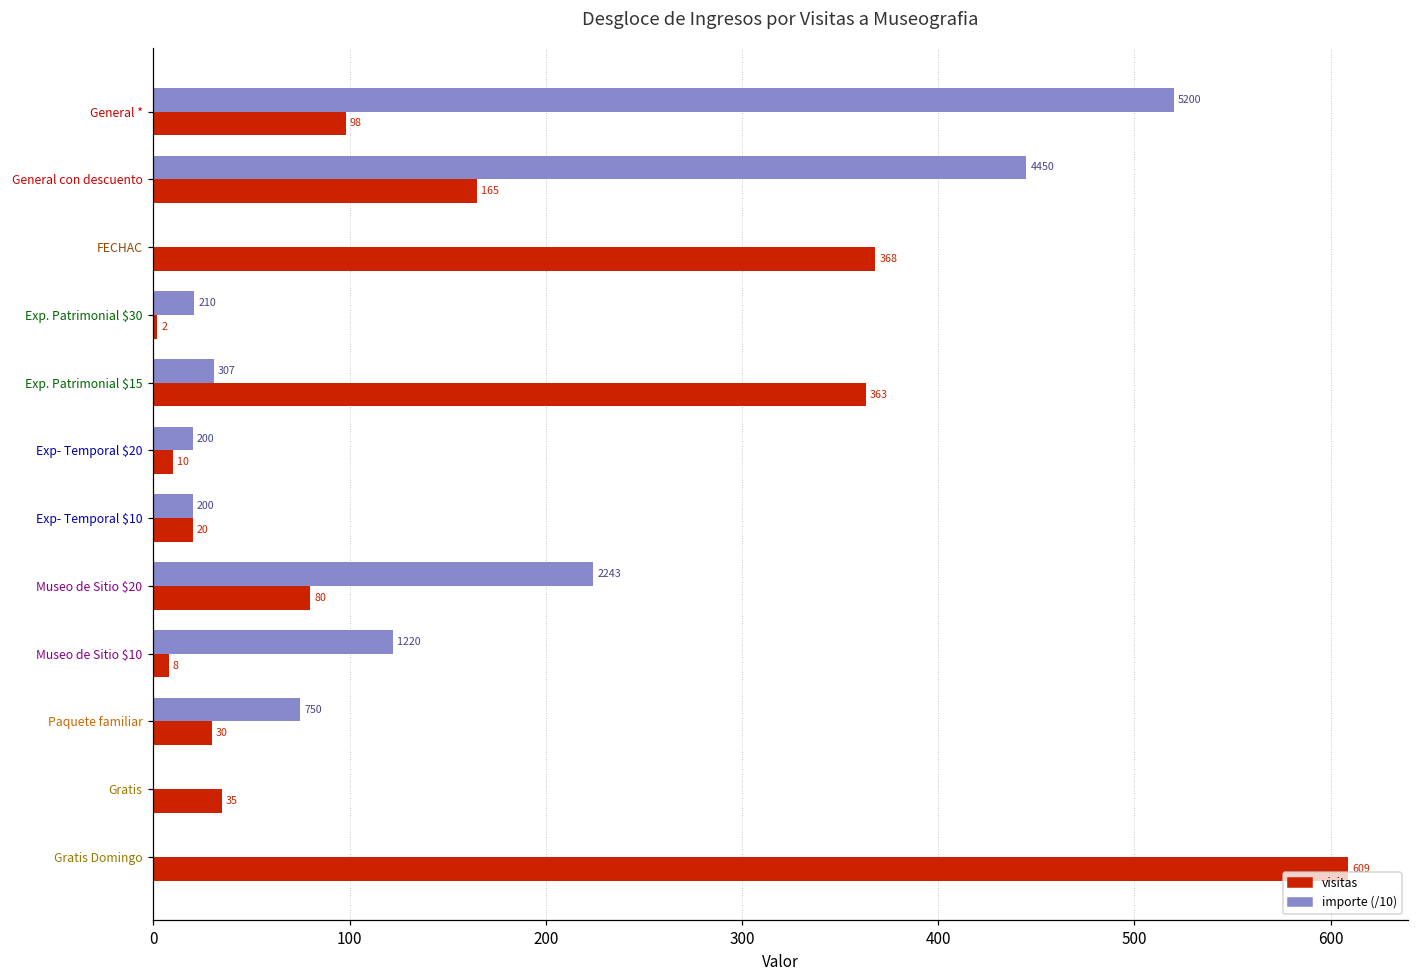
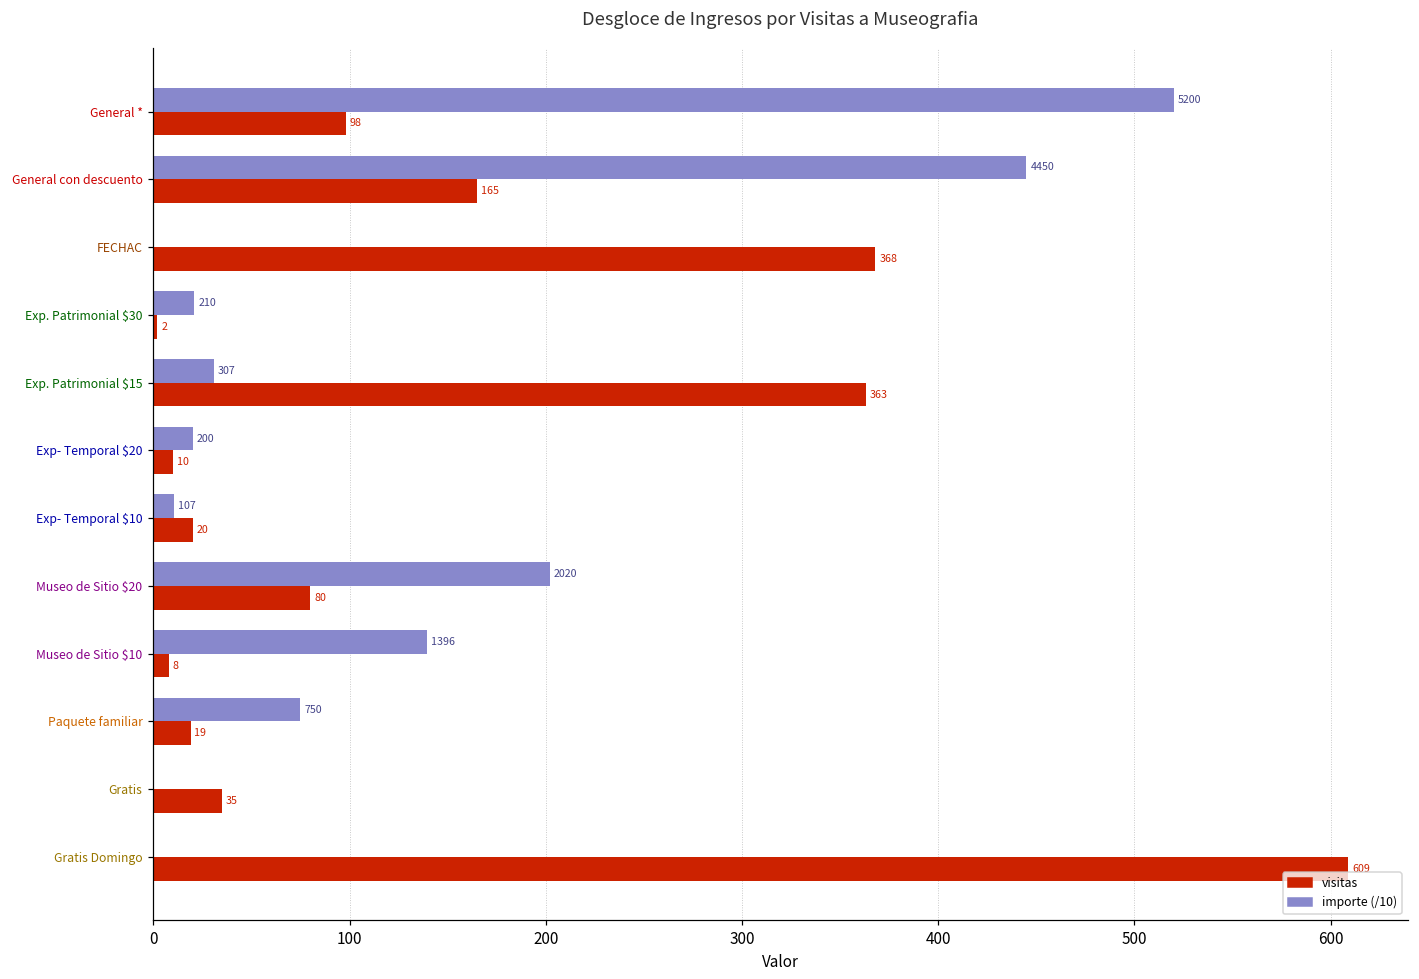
  {
    "visitas": {
      "General *": 98,
      "General con descuento": 165,
      "FECHAC": 368,
      "Exp. Patrimonial $30": 2,
      "Exp. Patrimonial $15": 363,
      "Exp- Temporal $20": 10,
      "Exp- Temporal $10": 20,
      "Museo de Sitio $20": 80,
      "Museo de Sitio $10": 8,
-     "Paquete familiar": 30,
+     "Paquete familiar": 19,
      "Gratis": 35,
      "Gratis Domingo": 609
    },
    "importe (/10)": {
-     "Exp- Temporal $10": 200,
-     "Museo de Sitio $20": 2243,
-     "Museo de Sitio $10": 1220
+     "Exp- Temporal $10": 107,
+     "Museo de Sitio $20": 2020,
+     "Museo de Sitio $10": 1396
    }
  }
